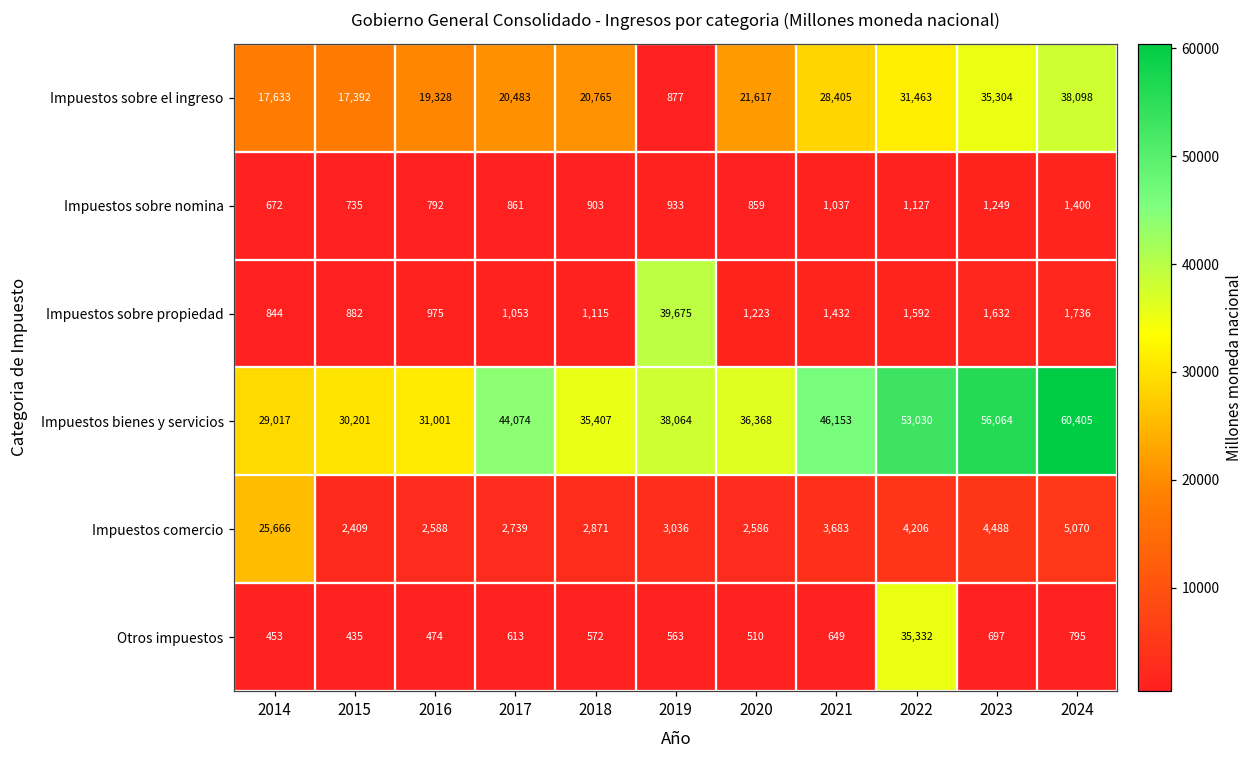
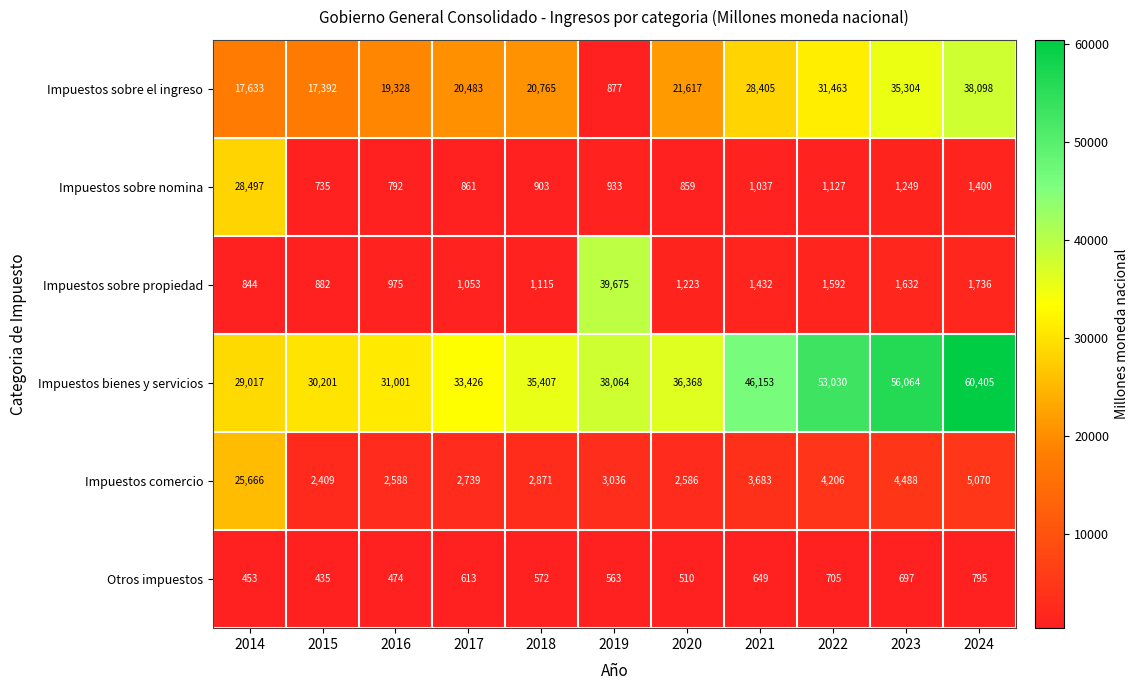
  {
    "Impuestos sobre el ingreso": {
      "2014": "17,633",
      "2015": "17,392",
      "2016": "19,328",
      "2017": "20,483",
      "2018": "20,765",
      "2019": "877",
      "2020": "21,617",
      "2021": "28,405",
      "2022": "31,463",
      "2023": "35,304",
      "2024": "38,098"
    },
    "Impuestos sobre nomina": {
-     "2014": "672",
+     "2014": "28,497",
      "2015": "735",
      "2016": "792",
      "2017": "861",
      "2018": "903",
      "2019": "933",
      "2020": "859",
      "2021": "1,037",
      "2022": "1,127",
      "2023": "1,249",
      "2024": "1,400"
    },
    "Impuestos sobre propiedad": {
      "2014": "844",
      "2015": "882",
      "2016": "975",
      "2017": "1,053",
      "2018": "1,115",
      "2019": "39,675",
      "2020": "1,223",
      "2021": "1,432",
      "2022": "1,592",
      "2023": "1,632",
      "2024": "1,736"
    },
    "Impuestos bienes y servicios": {
      "2014": "29,017",
      "2015": "30,201",
      "2016": "31,001",
-     "2017": "44,074",
+     "2017": "33,426",
      "2018": "35,407",
      "2019": "38,064",
      "2020": "36,368",
      "2021": "46,153",
      "2022": "53,030",
      "2023": "56,064",
      "2024": "60,405"
    },
    "Impuestos comercio": {
      "2014": "25,666",
      "2015": "2,409",
      "2016": "2,588",
      "2017": "2,739",
      "2018": "2,871",
      "2019": "3,036",
      "2020": "2,586",
      "2021": "3,683",
      "2022": "4,206",
      "2023": "4,488",
      "2024": "5,070"
    },
    "Otros impuestos": {
      "2014": "453",
      "2015": "435",
      "2016": "474",
      "2017": "613",
      "2018": "572",
      "2019": "563",
      "2020": "510",
      "2021": "649",
-     "2022": "35,332",
+     "2022": "705",
      "2023": "697",
      "2024": "795"
    }
  }
